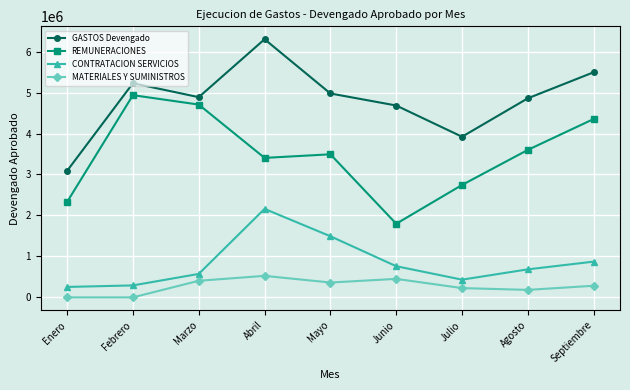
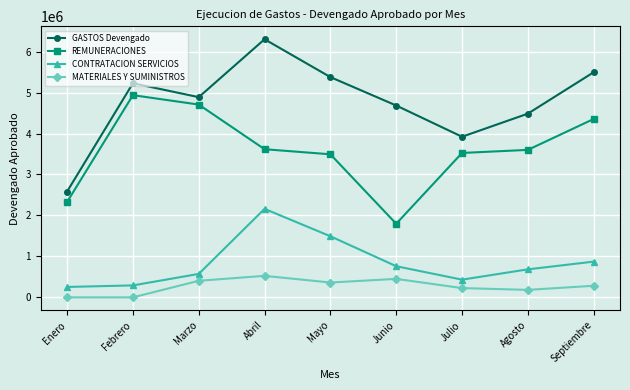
  {
    "GASTOS Devengado": {
-     "Enero": 3100000,
+     "Enero": 2600000,
      "Marzo": 4900000,
      "Abril": 6300000,
-     "Mayo": 5000000,
+     "Mayo": 5400000,
      "Junio": 4700000,
      "Julio": 3900000,
-     "Agosto": 4900000,
+     "Agosto": 4500000,
      "Septiembre": 5500000
    },
    "REMUNERACIONES": {
      "Enero": 2300000,
      "Febrero": 4900000,
      "Marzo": 4700000,
-     "Abril": 3400000,
+     "Abril": 3600000,
      "Mayo": 3500000,
      "Junio": 1800000,
-     "Julio": 2700000,
+     "Julio": 3500000,
      "Agosto": 3600000,
      "Septiembre": 4400000
    }
  }
